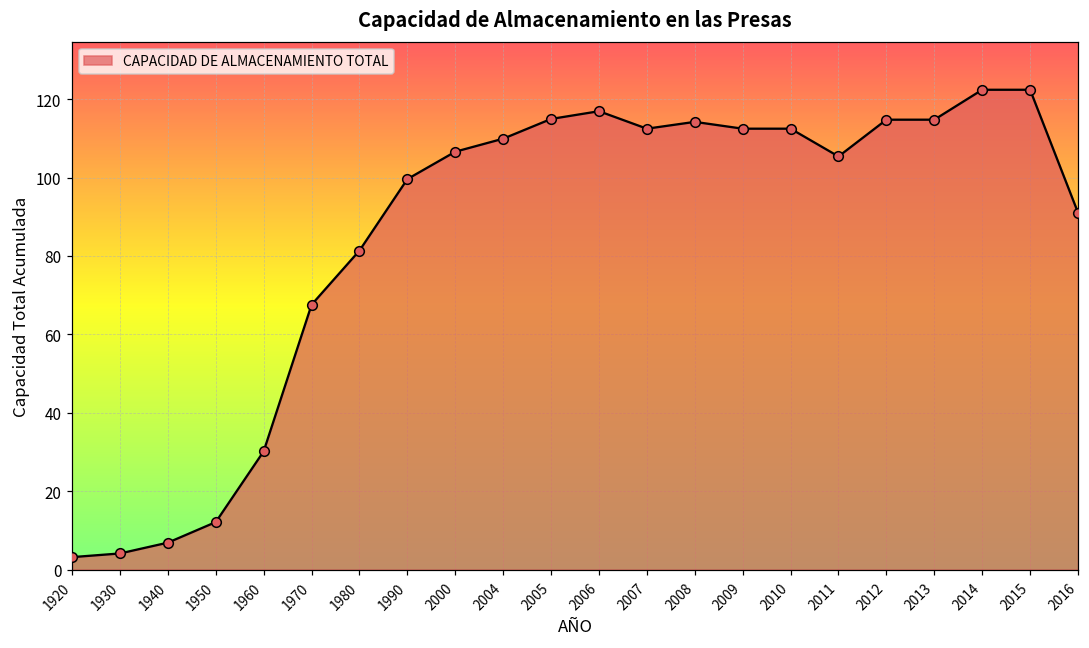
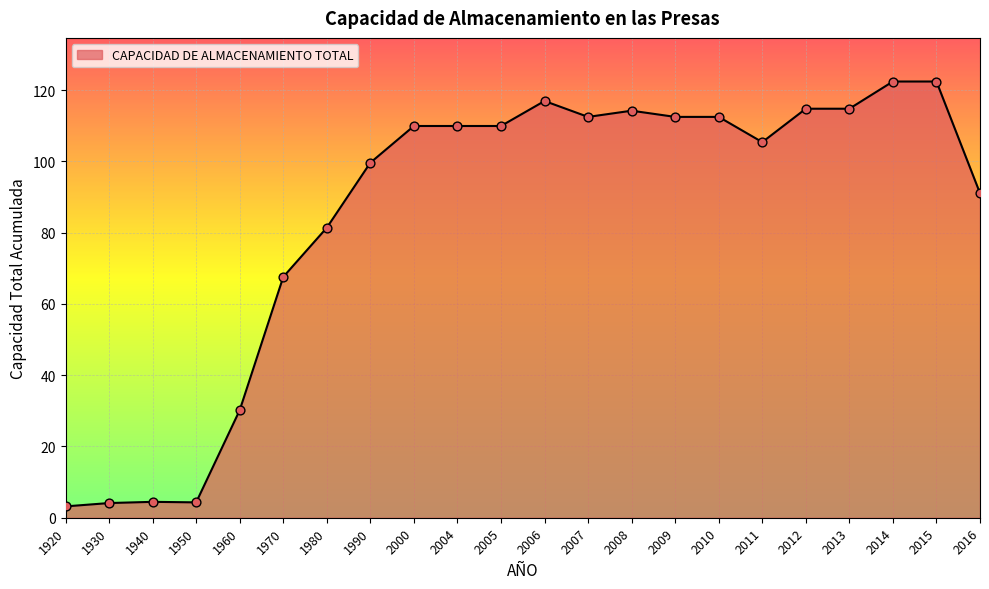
  {
    "1920": 3,
    "1930": 4,
-   "1940": 7,
-   "1950": 12,
+   "1940": 4,
+   "1950": 4,
    "1960": 30,
    "1970": 68,
    "1980": 81,
    "1990": 100,
-   "2000": 107,
+   "2000": 110,
    "2004": 110,
-   "2005": 115,
+   "2005": 110,
    "2006": 117,
    "2007": 112,
    "2008": 114,
    "2009": 112,
    "2010": 112,
    "2011": 105,
    "2012": 115,
    "2013": 115,
    "2014": 122,
    "2015": 122,
    "2016": 91
  }
